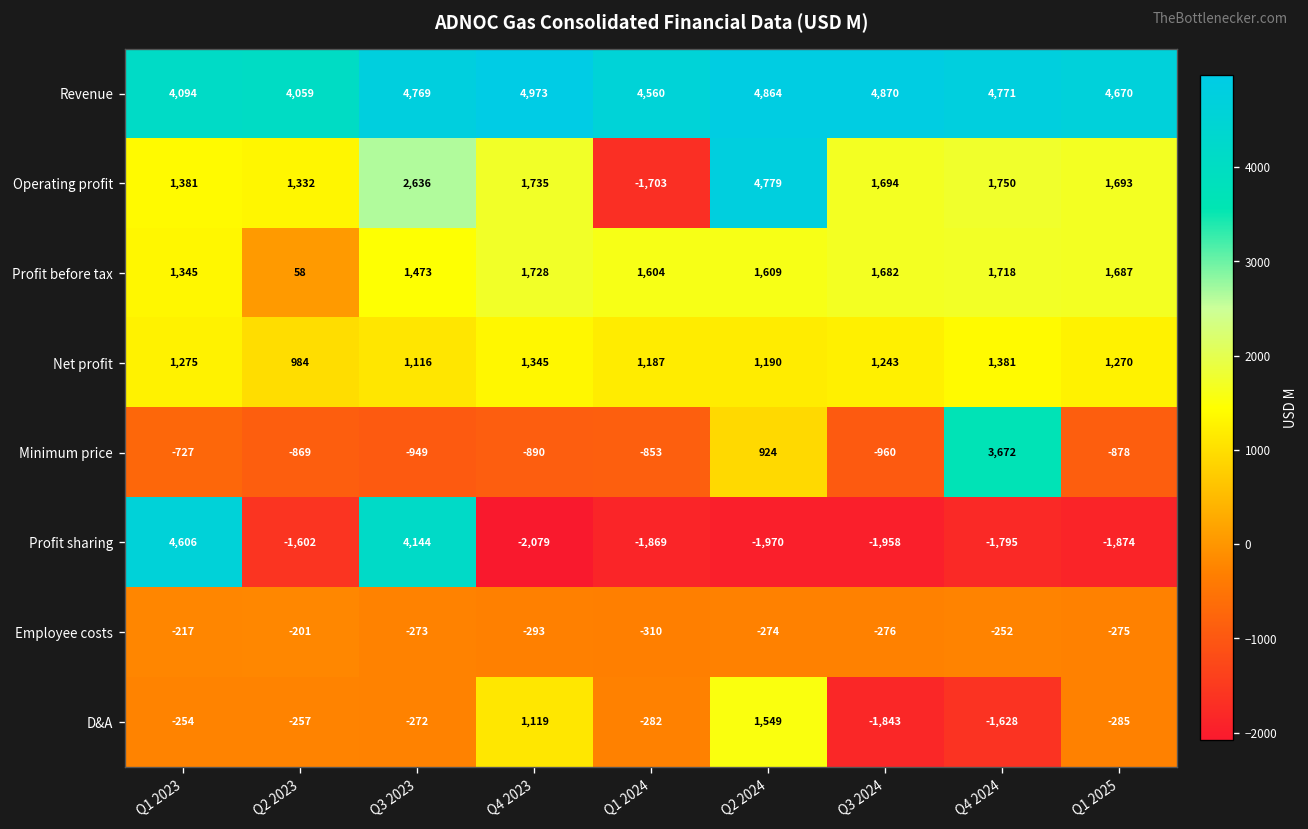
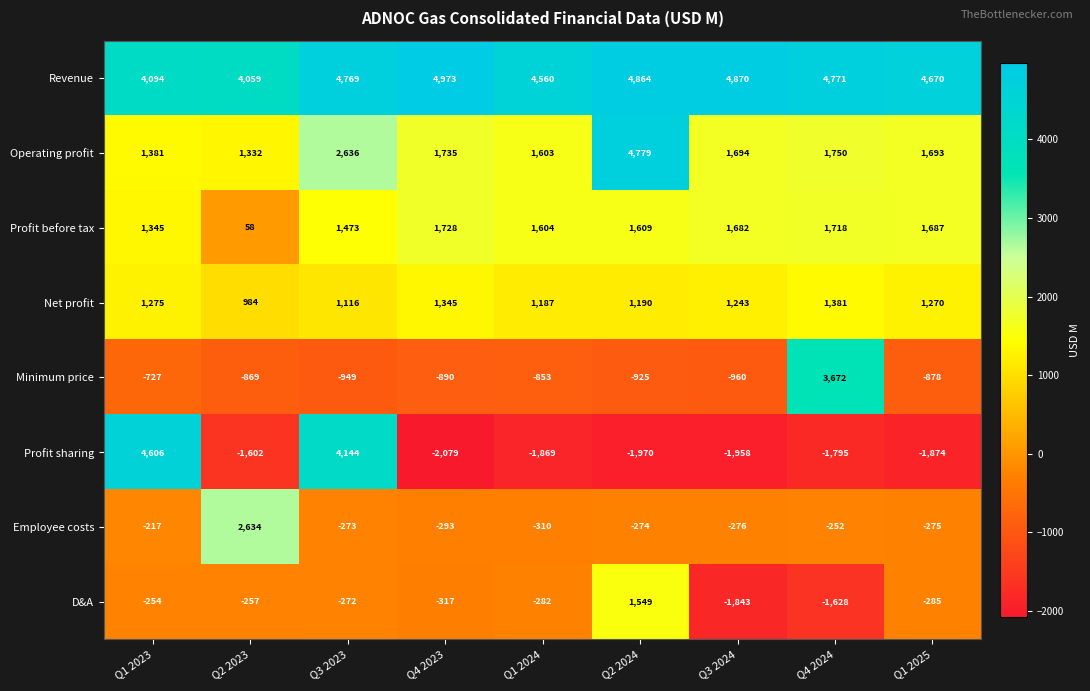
  {
    "Revenue": {
      "Q1 2023": "4,094",
      "Q2 2023": "4,059",
      "Q3 2023": "4,769",
      "Q4 2023": "4,973",
      "Q1 2024": "4,560",
      "Q2 2024": "4,864",
      "Q3 2024": "4,870",
      "Q4 2024": "4,771",
      "Q1 2025": "4,670"
    },
    "Operating profit": {
      "Q1 2023": "1,381",
      "Q2 2023": "1,332",
      "Q3 2023": "2,636",
      "Q4 2023": "1,735",
-     "Q1 2024": "-1,703",
+     "Q1 2024": "1,603",
      "Q2 2024": "4,779",
      "Q3 2024": "1,694",
      "Q4 2024": "1,750",
      "Q1 2025": "1,693"
    },
    "Profit before tax": {
      "Q1 2023": "1,345",
      "Q2 2023": "58",
      "Q3 2023": "1,473",
      "Q4 2023": "1,728",
      "Q1 2024": "1,604",
      "Q2 2024": "1,609",
      "Q3 2024": "1,682",
      "Q4 2024": "1,718",
      "Q1 2025": "1,687"
    },
    "Net profit": {
      "Q1 2023": "1,275",
      "Q2 2023": "984",
      "Q3 2023": "1,116",
      "Q4 2023": "1,345",
      "Q1 2024": "1,187",
      "Q2 2024": "1,190",
      "Q3 2024": "1,243",
      "Q4 2024": "1,381",
      "Q1 2025": "1,270"
    },
    "Minimum price": {
      "Q1 2023": "-727",
      "Q2 2023": "-869",
      "Q3 2023": "-949",
      "Q4 2023": "-890",
      "Q1 2024": "-853",
-     "Q2 2024": "924",
+     "Q2 2024": "-925",
      "Q3 2024": "-960",
      "Q4 2024": "3,672",
      "Q1 2025": "-878"
    },
    "Profit sharing": {
      "Q1 2023": "4,606",
      "Q2 2023": "-1,602",
      "Q3 2023": "4,144",
      "Q4 2023": "-2,079",
      "Q1 2024": "-1,869",
      "Q2 2024": "-1,970",
      "Q3 2024": "-1,958",
      "Q4 2024": "-1,795",
      "Q1 2025": "-1,874"
    },
    "Employee costs": {
      "Q1 2023": "-217",
-     "Q2 2023": "-201",
+     "Q2 2023": "2,634",
      "Q3 2023": "-273",
      "Q4 2023": "-293",
      "Q1 2024": "-310",
      "Q2 2024": "-274",
      "Q3 2024": "-276",
      "Q4 2024": "-252",
      "Q1 2025": "-275"
    },
    "D&A": {
      "Q1 2023": "-254",
      "Q2 2023": "-257",
      "Q3 2023": "-272",
-     "Q4 2023": "1,119",
+     "Q4 2023": "-317",
      "Q1 2024": "-282",
      "Q2 2024": "1,549",
      "Q3 2024": "-1,843",
      "Q4 2024": "-1,628",
      "Q1 2025": "-285"
    }
  }
